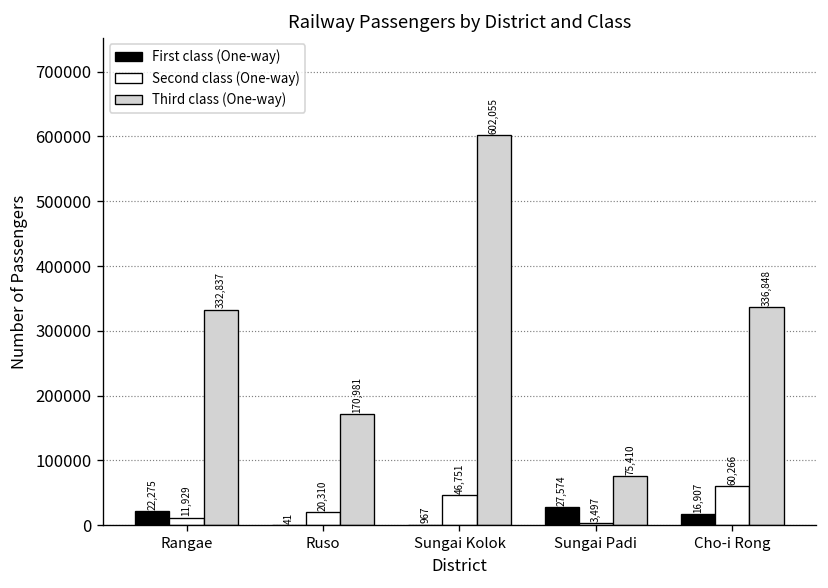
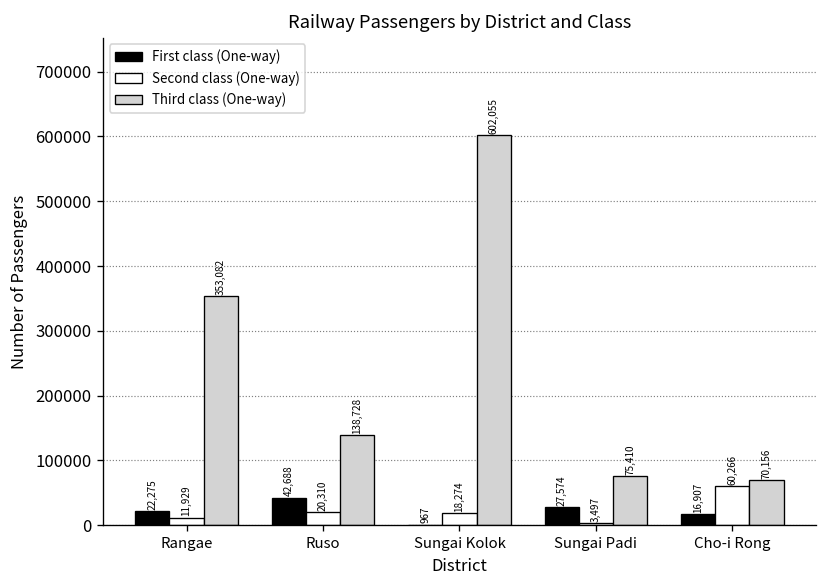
  {
    "First class (One-way)": {
      "Rangae": "22,275",
-     "Ruso": "41",
+     "Ruso": "42,688",
      "Sungai Kolok": "967",
      "Sungai Padi": "27,574",
      "Cho-i Rong": "16,907"
    },
    "Second class (One-way)": {
      "Rangae": "11,929",
      "Ruso": "20,310",
-     "Sungai Kolok": "46,751",
+     "Sungai Kolok": "18,274",
      "Sungai Padi": "3,497",
      "Cho-i Rong": "60,266"
    },
    "Third class (One-way)": {
-     "Rangae": "332,837",
-     "Ruso": "170,981",
+     "Rangae": "353,082",
+     "Ruso": "138,728",
      "Sungai Kolok": "602,055",
      "Sungai Padi": "75,410",
-     "Cho-i Rong": "336,848"
+     "Cho-i Rong": "70,156"
    }
  }
